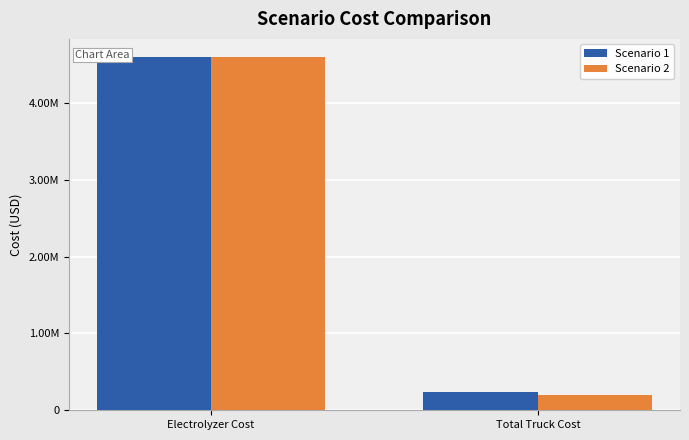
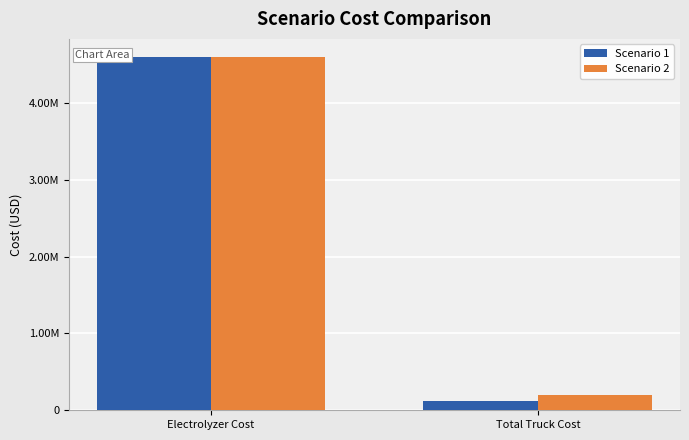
  {
    "Scenario 1": {
      "Electrolyzer Cost": 4600000,
-     "Total Truck Cost": 200000
+     "Total Truck Cost": 100000
    },
    "Scenario 2": {
      "Electrolyzer Cost": 4600000,
      "Total Truck Cost": 200000
    }
  }
